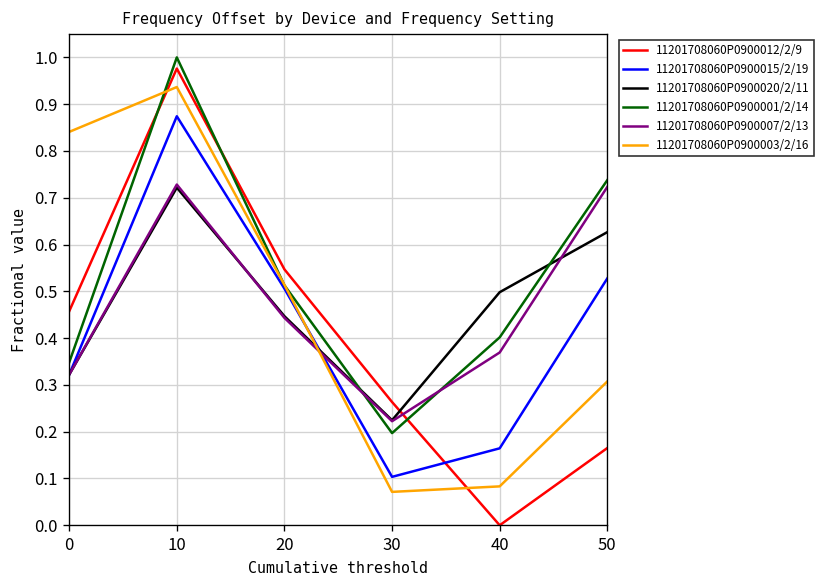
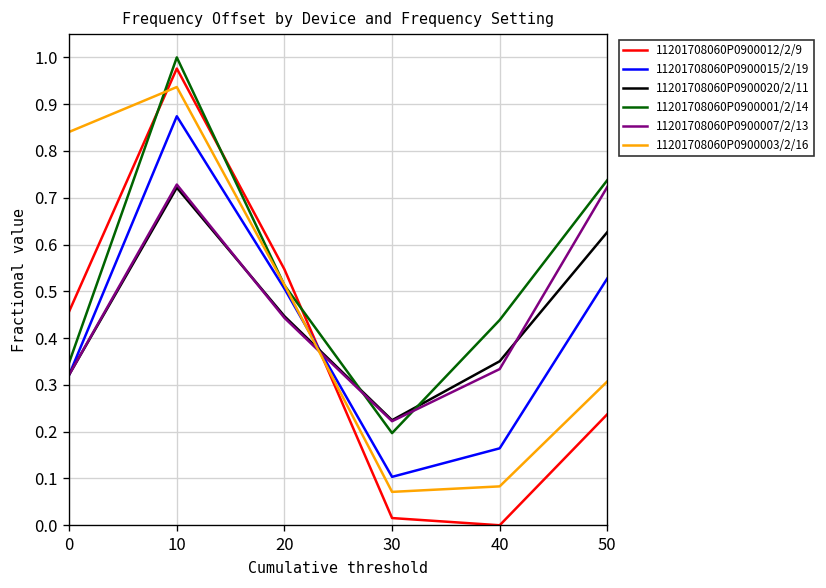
  {
    "11201708060P0900012/2/9": {
      "0": 0.46,
      "10": 0.98,
      "20": 0.55,
-     "30": 0.26,
+     "30": 0.02,
      "40": 0.00,
-     "50": 0.17
+     "50": 0.24
    },
    "11201708060P0900015/2/19": {
      "10": 0.87,
      "20": 0.51,
      "30": 0.10,
      "40": 0.16,
      "50": 0.53
    },
    "11201708060P0900020/2/11": {
      "10": 0.72,
-     "40": 0.50,
+     "40": 0.35,
      "50": 0.63
    },
    "11201708060P0900001/2/14": {
      "0": 0.35,
      "10": 1.00,
      "30": 0.20,
-     "40": 0.40,
+     "40": 0.44,
      "50": 0.74
    },
    "11201708060P0900007/2/13": {
      "10": 0.73,
-     "40": 0.37,
+     "40": 0.33,
      "50": 0.72
    },
    "11201708060P0900003/2/16": {
      "0": 0.84,
      "10": 0.94,
      "30": 0.07,
      "40": 0.08,
      "50": 0.31
    }
  }
